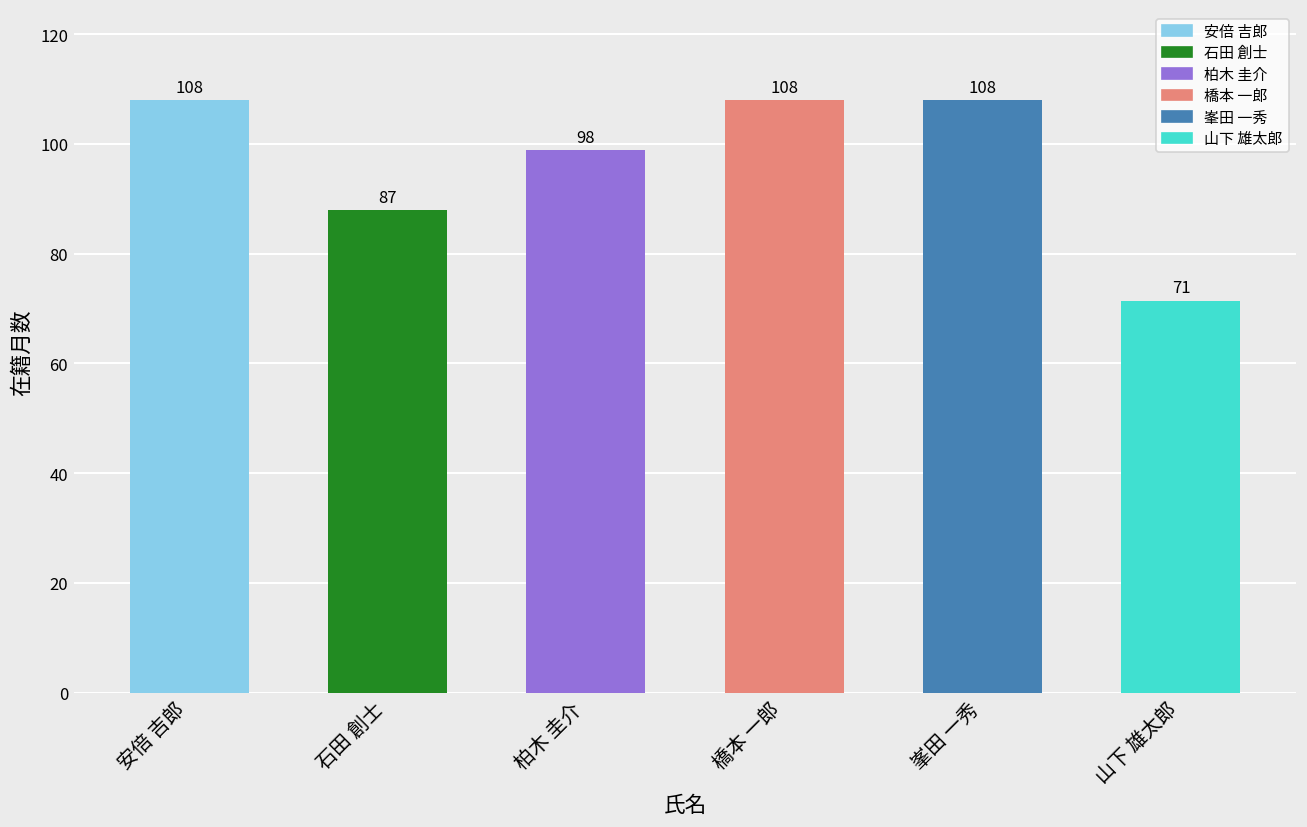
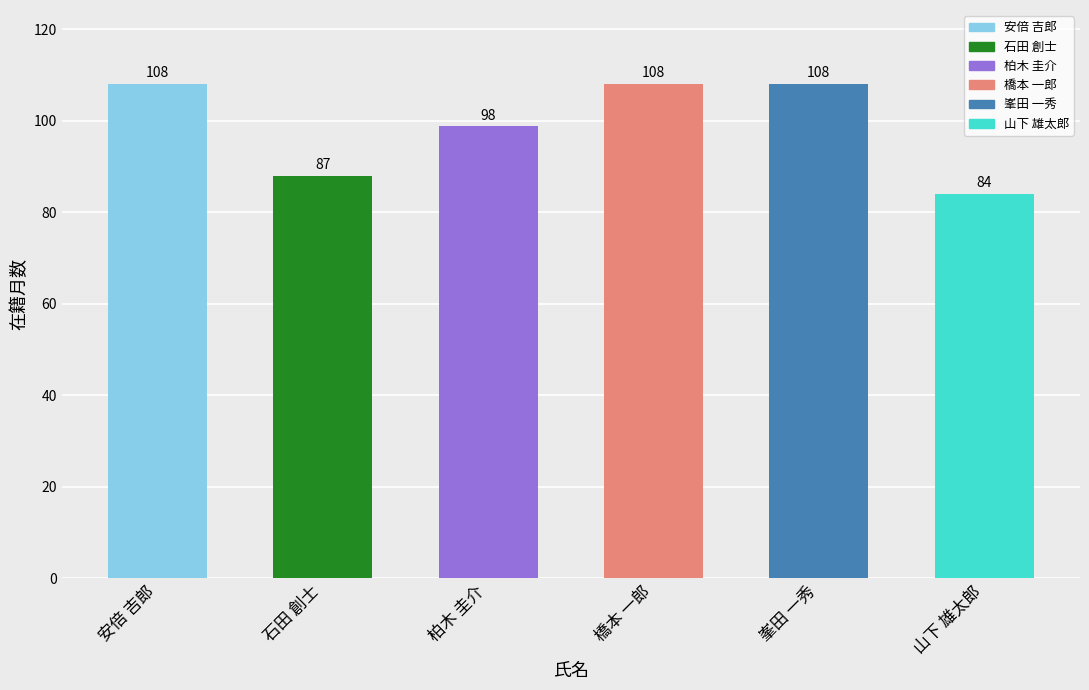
  {
    "安倍 吉郎": 108,
    "橋本 一郎": 108,
    "峯田 一秀": 108,
-   "山下 雄太郎": 71
+   "山下 雄太郎": 84
  }
